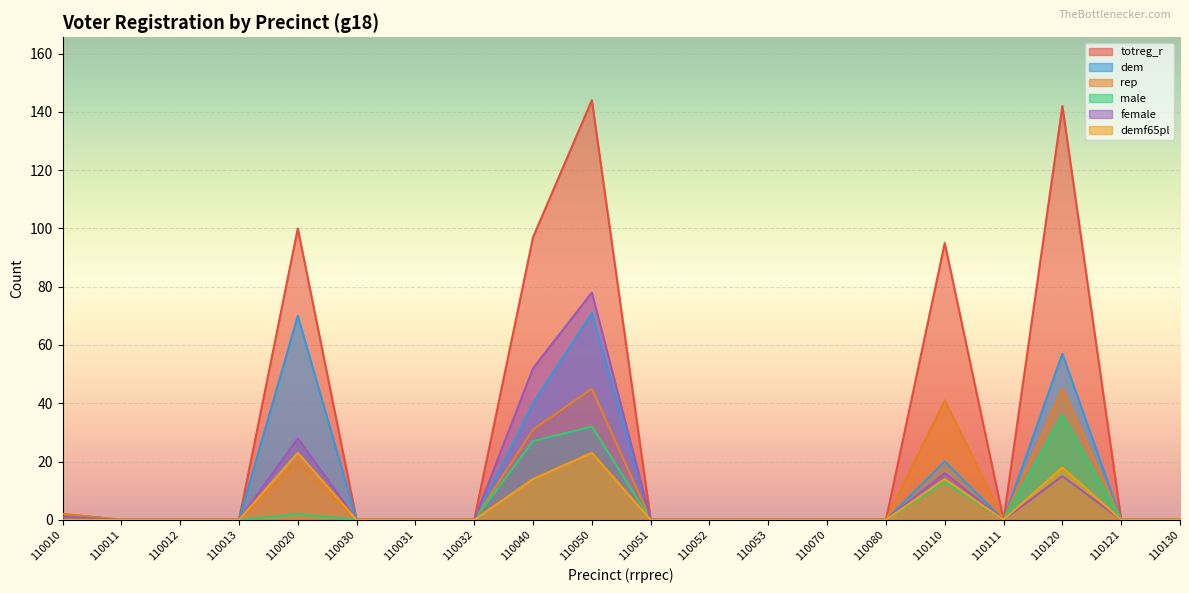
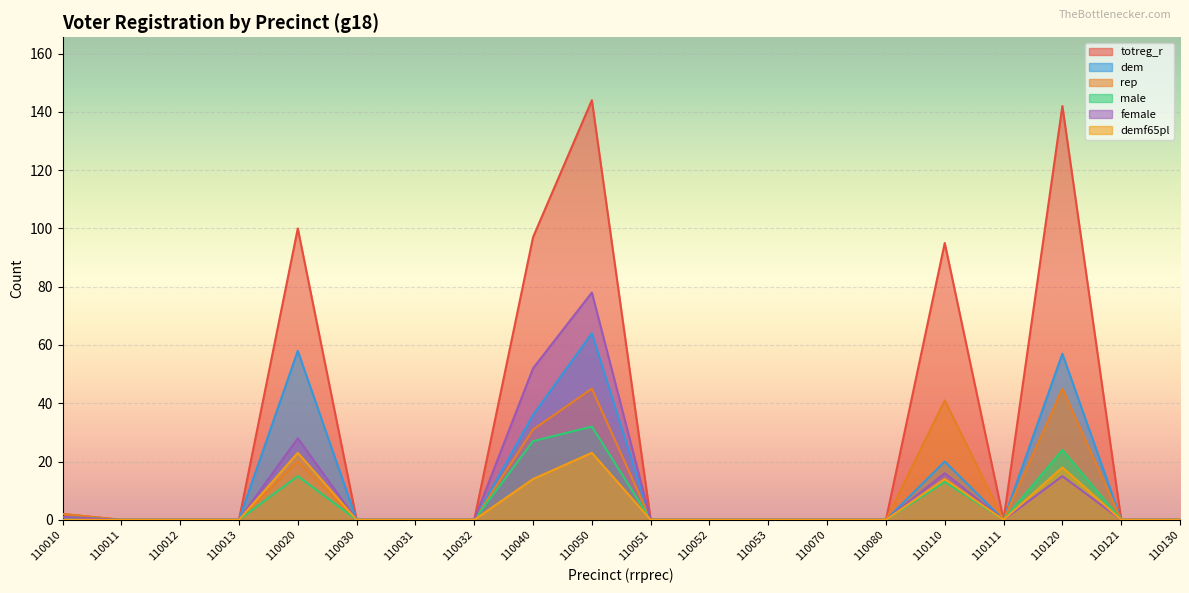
  {
    "dem": {
-     "110020": 70,
-     "110040": 40,
-     "110050": 71,
+     "110020": 58,
+     "110040": 36,
+     "110050": 64,
      "110110": 20,
      "110120": 57
    },
    "male": {
-     "110020": 2,
+     "110020": 15,
      "110040": 27,
      "110050": 32,
      "110110": 13,
-     "110120": 36
+     "110120": 24
    },
    "female": {
      "110020": 28,
      "110040": 52,
      "110050": 78,
      "110110": 16,
      "110120": 15
    }
  }
